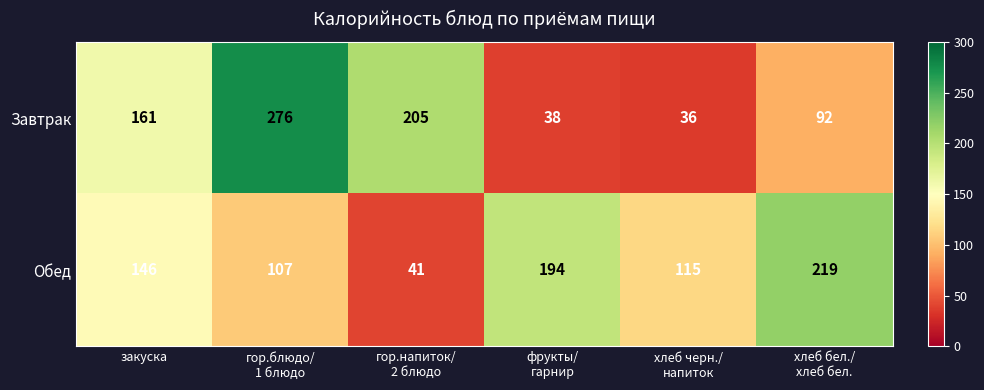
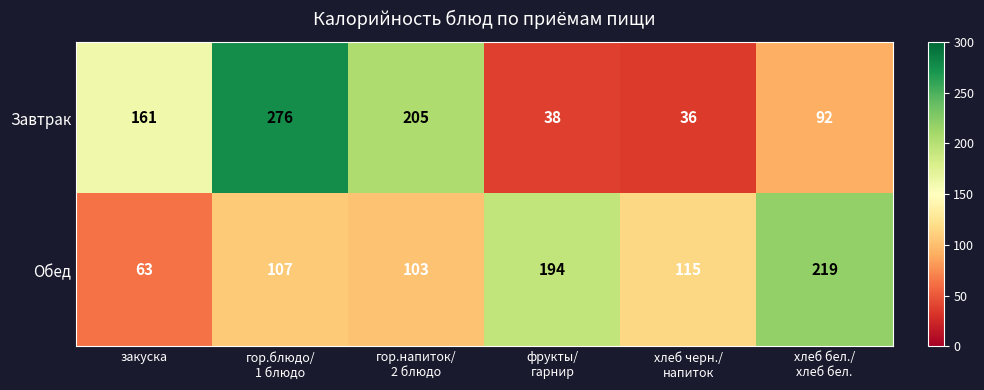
  {
    "Завтрак": {
      "закуска": 161,
      "гор.блюдо/ 1 блюдо": 276,
      "гор.напиток/ 2 блюдо": 205,
      "фрукты/ гарнир": 38,
      "хлеб черн./ напиток": 36,
      "хлеб бел./ хлеб бел.": 92
    },
    "Обед": {
-     "закуска": 146,
+     "закуска": 63,
      "гор.блюдо/ 1 блюдо": 107,
-     "гор.напиток/ 2 блюдо": 41,
+     "гор.напиток/ 2 блюдо": 103,
      "фрукты/ гарнир": 194,
      "хлеб черн./ напиток": 115,
      "хлеб бел./ хлеб бел.": 219
    }
  }
